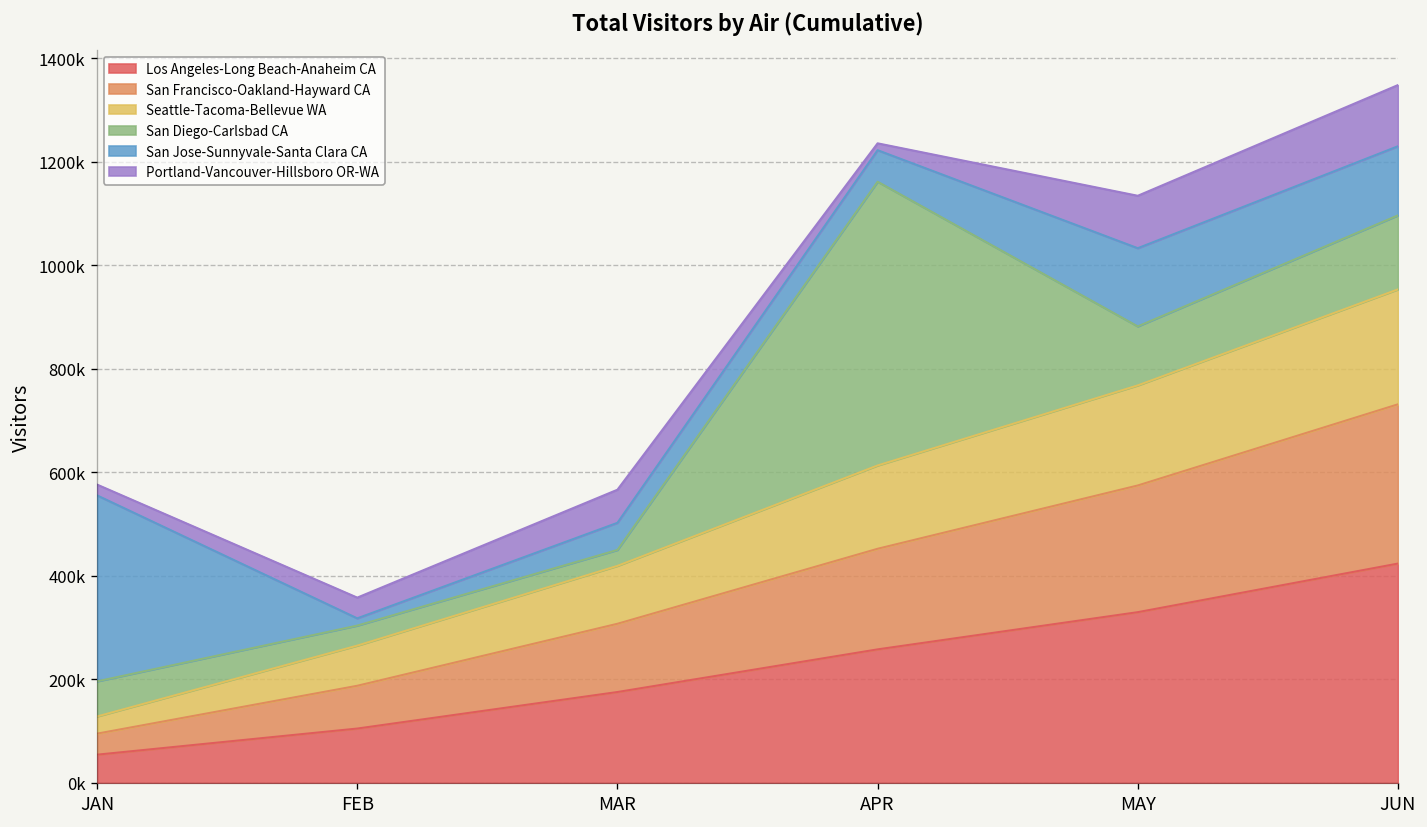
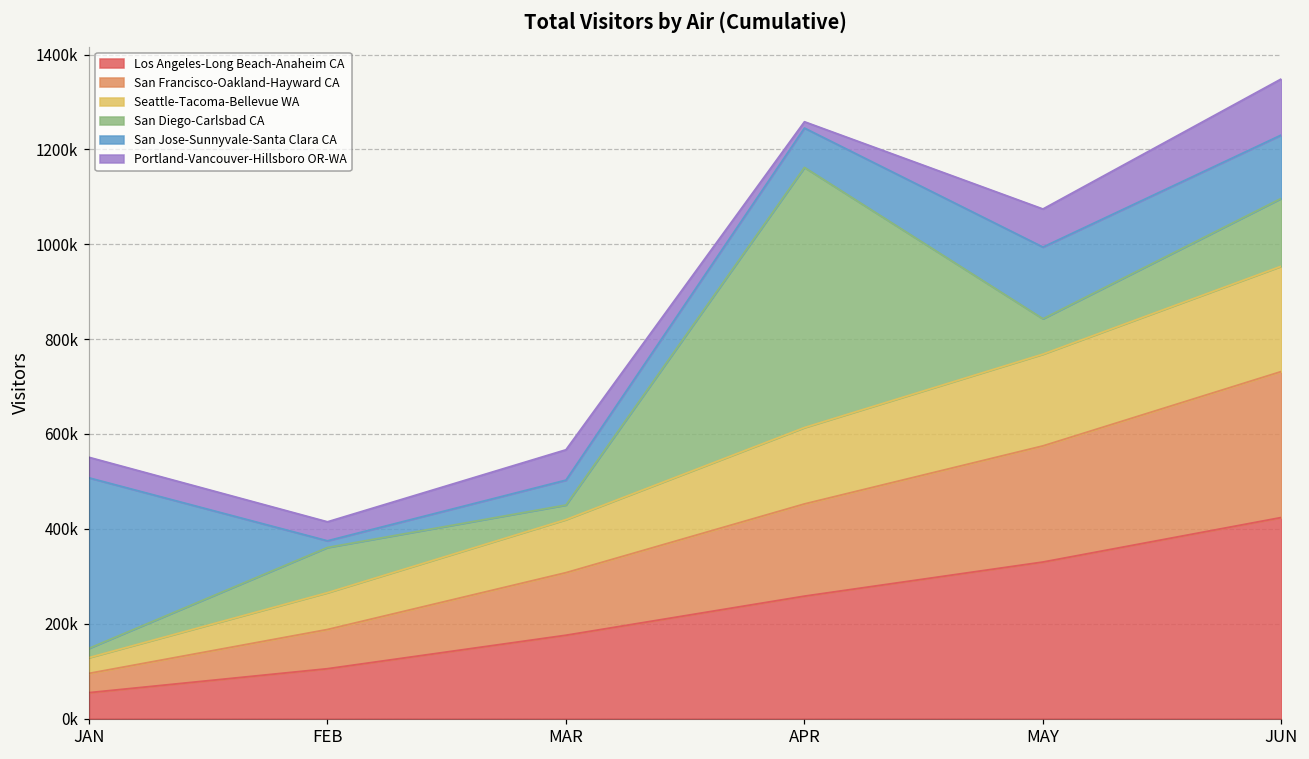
  {
    "San Diego-Carlsbad CA": {
-     "JAN": 70000,
-     "FEB": 40000,
+     "JAN": 20000,
+     "FEB": 100000,
      "MAR": 30000,
      "APR": 550000,
-     "MAY": 110000,
+     "MAY": 70000,
      "JUN": 140000
    },
    "San Jose-Sunnyvale-Santa Clara CA": {
      "JAN": 360000,
      "FEB": 10000,
      "MAR": 50000,
-     "APR": 60000,
+     "APR": 80000,
      "MAY": 150000,
      "JUN": 130000
    },
    "Portland-Vancouver-Hillsboro OR-WA": {
-     "JAN": 20000,
+     "JAN": 40000,
      "FEB": 40000,
      "MAR": 60000,
      "APR": 10000,
-     "MAY": 100000,
+     "MAY": 80000,
      "JUN": 120000
    }
  }
